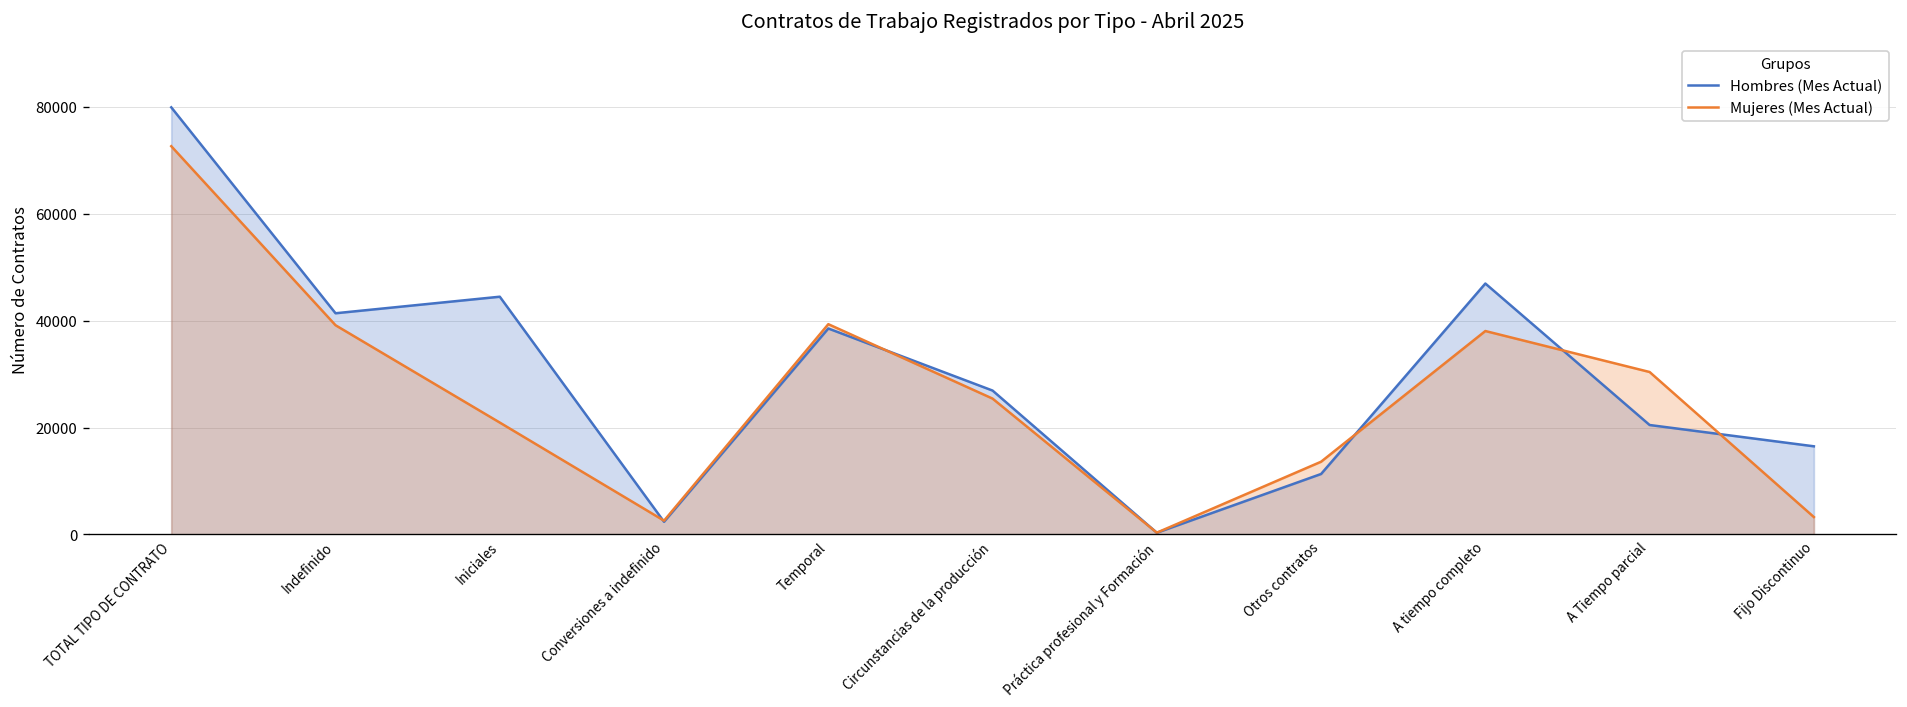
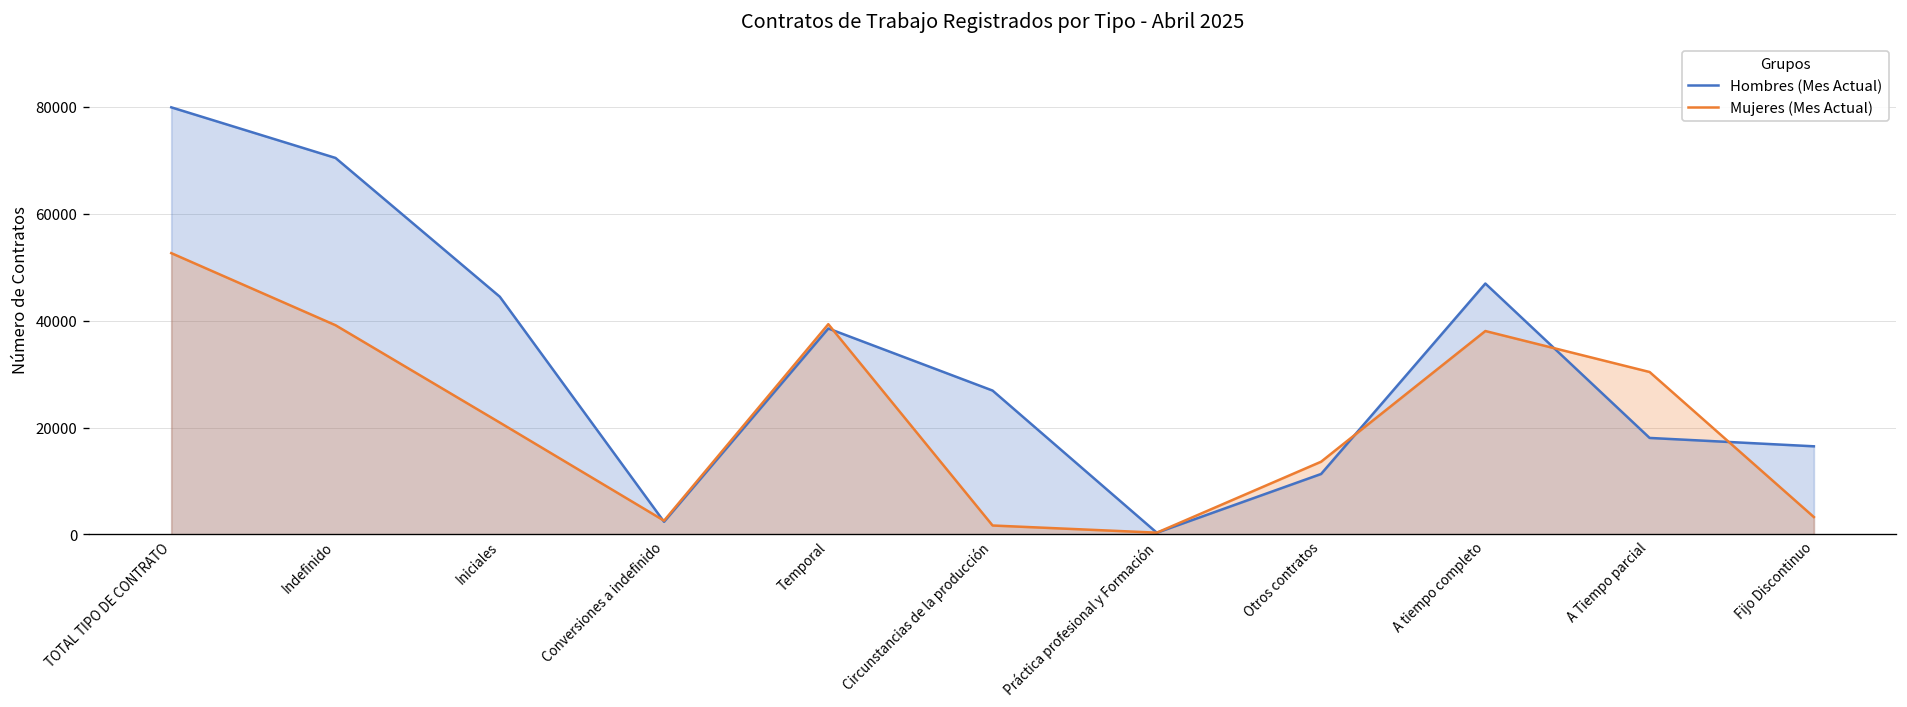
  {
    "Hombres (Mes Actual)": {
      "TOTAL TIPO DE CONTRATO": 80000,
-     "Indefinido": 41000,
+     "Indefinido": 70000,
      "Iniciales": 44000,
      "Temporal": 39000,
      "Circunstancias de la producción": 27000,
      "Otros contratos": 11000,
      "A tiempo completo": 47000,
-     "A Tiempo parcial": 20000,
+     "A Tiempo parcial": 18000,
      "Fijo Discontinuo": 16000
    },
    "Mujeres (Mes Actual)": {
-     "TOTAL TIPO DE CONTRATO": 73000,
+     "TOTAL TIPO DE CONTRATO": 53000,
      "Indefinido": 39000,
      "Iniciales": 21000,
      "Temporal": 39000,
-     "Circunstancias de la producción": 25000,
+     "Circunstancias de la producción": 2000,
      "Otros contratos": 14000,
      "A tiempo completo": 38000,
      "A Tiempo parcial": 30000,
      "Fijo Discontinuo": 3000
    }
  }
